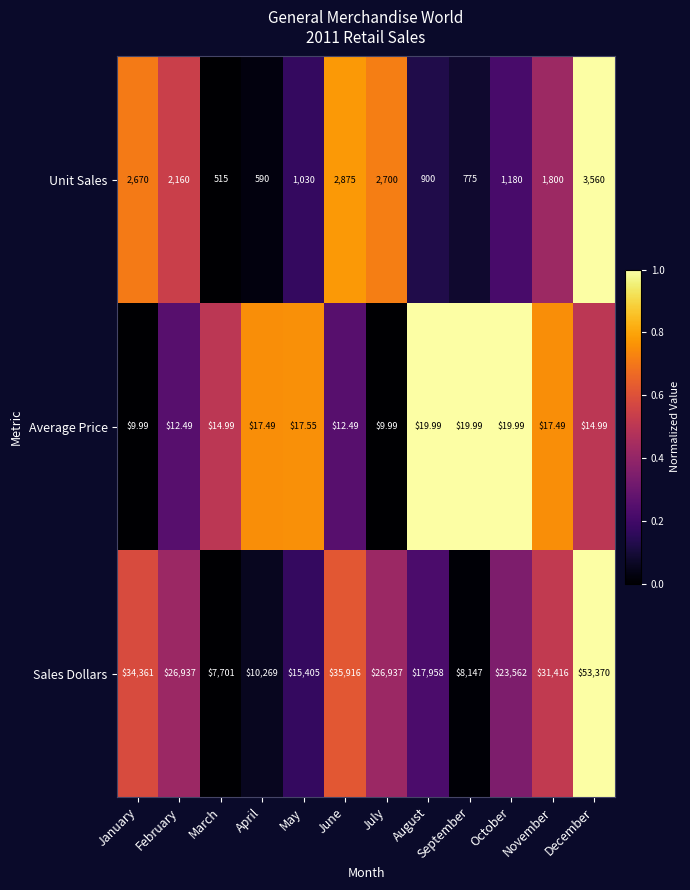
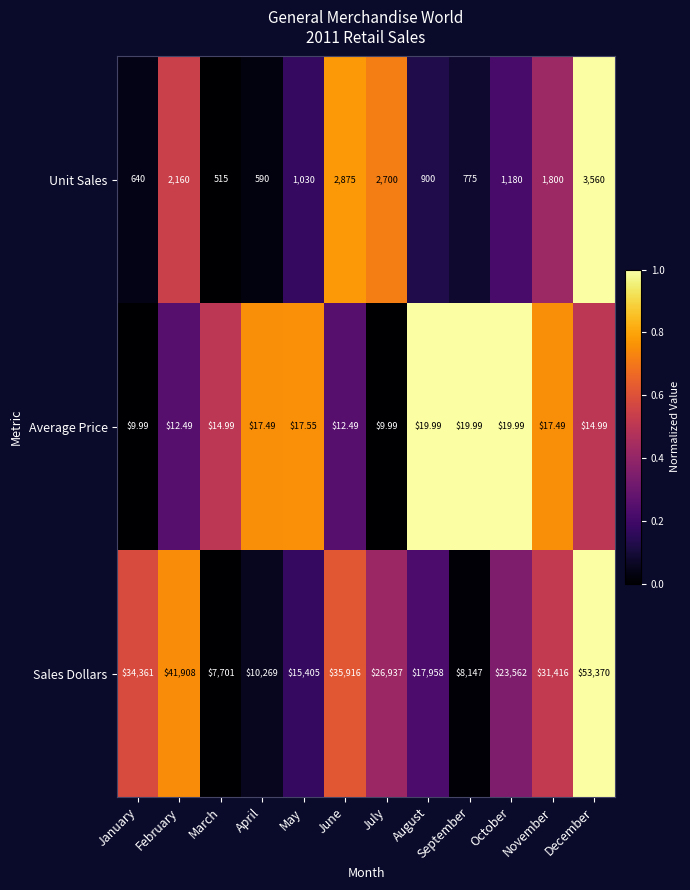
  {
    "Unit Sales": {
-     "January": "2,670",
+     "January": "640",
      "February": "2,160",
      "March": "515",
      "April": "590",
      "May": "1,030",
      "June": "2,875",
      "July": "2,700",
      "August": "900",
      "September": "775",
      "October": "1,180",
      "November": "1,800",
      "December": "3,560"
    },
    "Average Price": {
      "January": "$9.99",
      "February": "$12.49",
      "March": "$14.99",
      "April": "$17.49",
      "May": "$17.55",
      "June": "$12.49",
      "July": "$9.99",
      "August": "$19.99",
      "September": "$19.99",
      "October": "$19.99",
      "November": "$17.49",
      "December": "$14.99"
    },
    "Sales Dollars": {
      "January": "$34,361",
-     "February": "$26,937",
+     "February": "$41,908",
      "March": "$7,701",
      "April": "$10,269",
      "May": "$15,405",
      "June": "$35,916",
      "July": "$26,937",
      "August": "$17,958",
      "September": "$8,147",
      "October": "$23,562",
      "November": "$31,416",
      "December": "$53,370"
    }
  }
